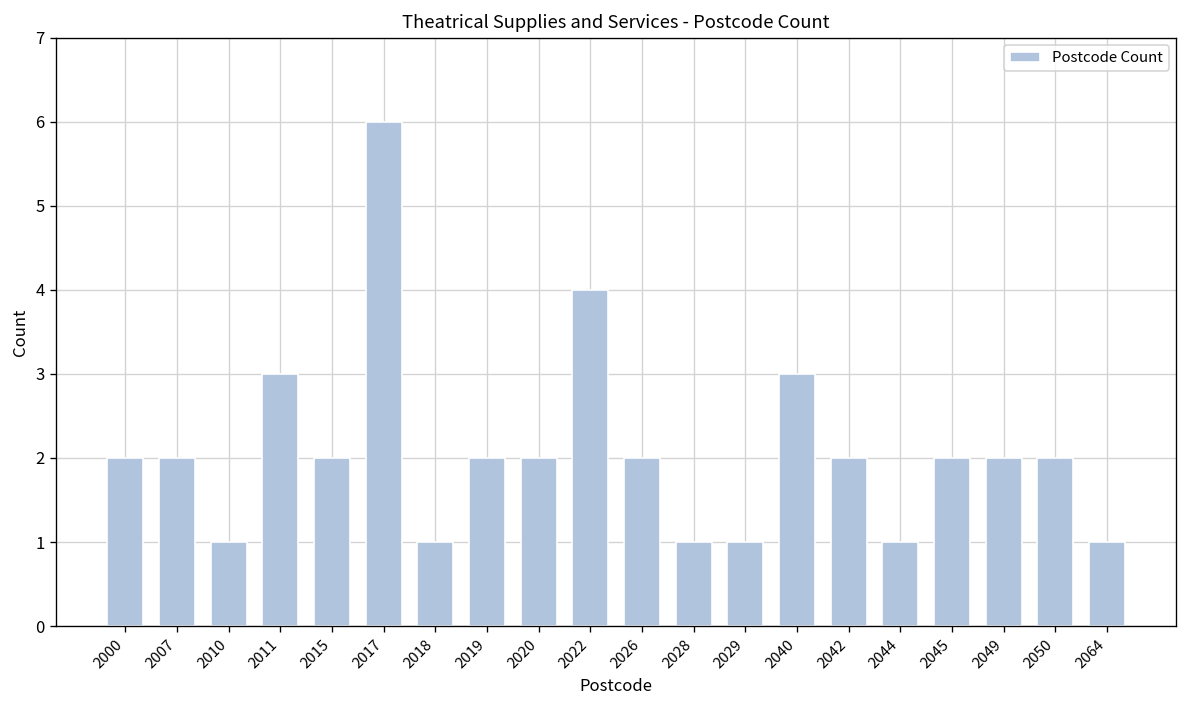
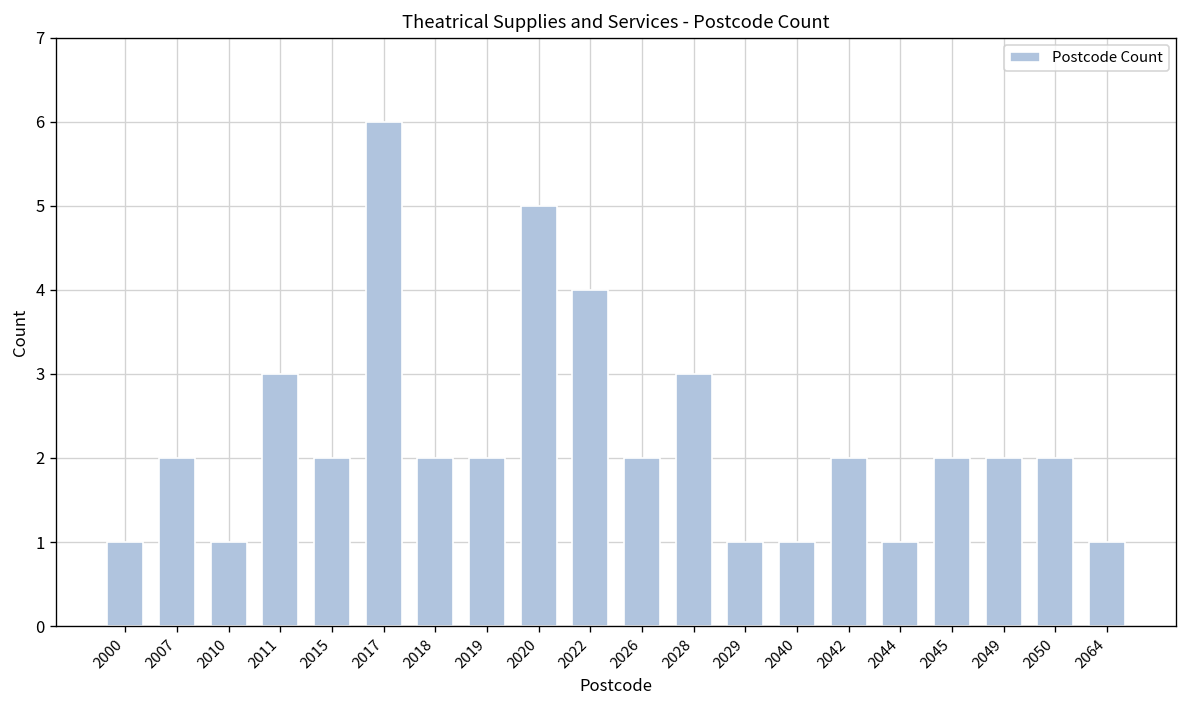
  {
-   "2000": 2,
+   "2000": 1,
    "2007": 2,
    "2010": 1,
    "2011": 3,
    "2015": 2,
    "2017": 6,
-   "2018": 1,
+   "2018": 2,
    "2019": 2,
-   "2020": 2,
+   "2020": 5,
    "2022": 4,
    "2026": 2,
-   "2028": 1,
+   "2028": 3,
    "2029": 1,
-   "2040": 3,
+   "2040": 1,
    "2042": 2,
    "2044": 1,
    "2045": 2,
    "2049": 2,
    "2050": 2,
    "2064": 1
  }
